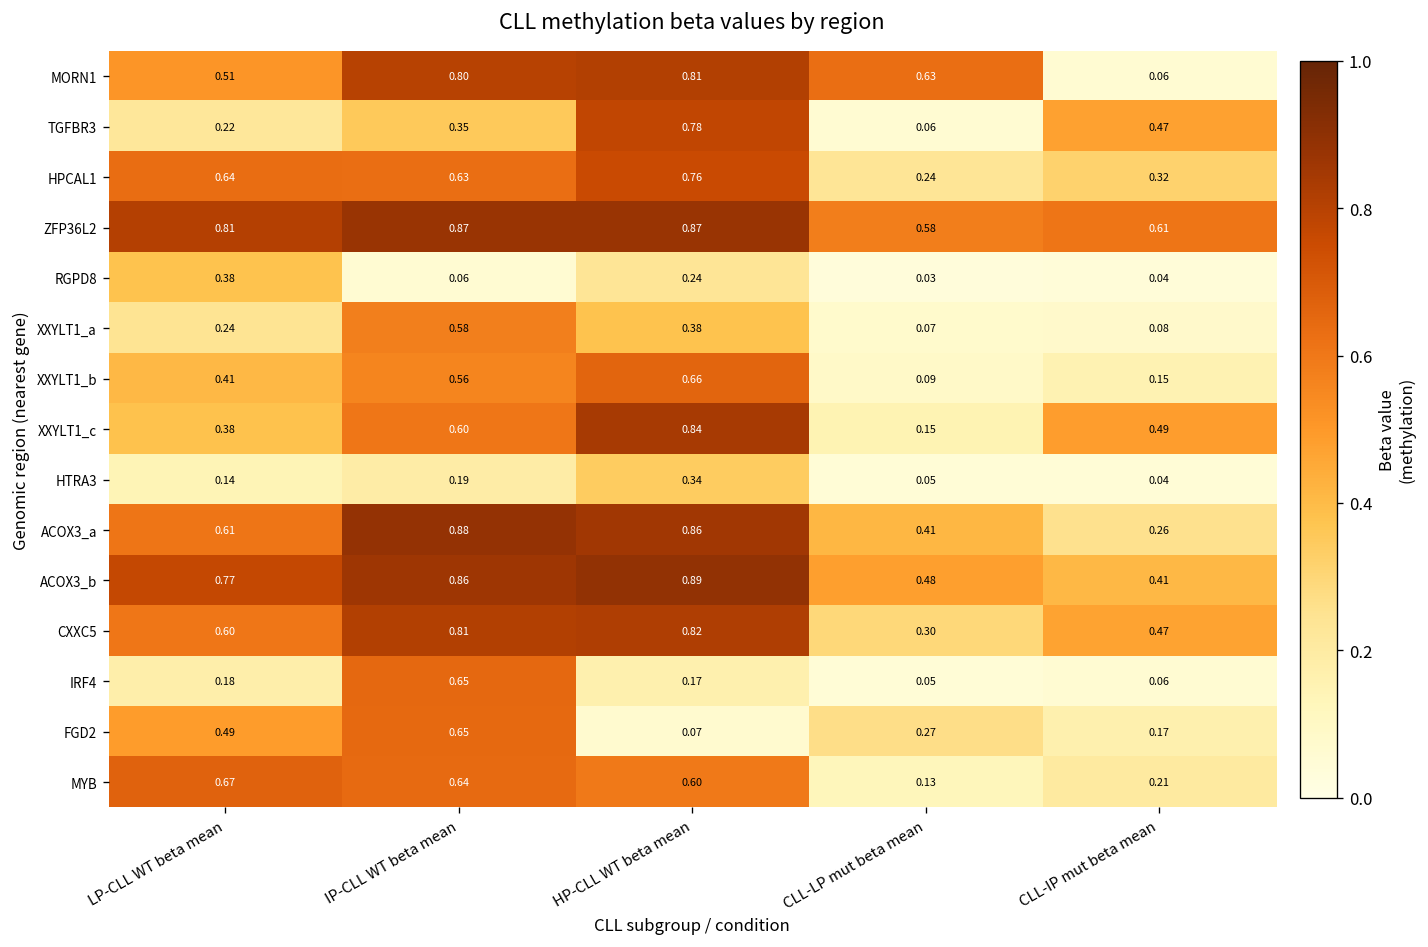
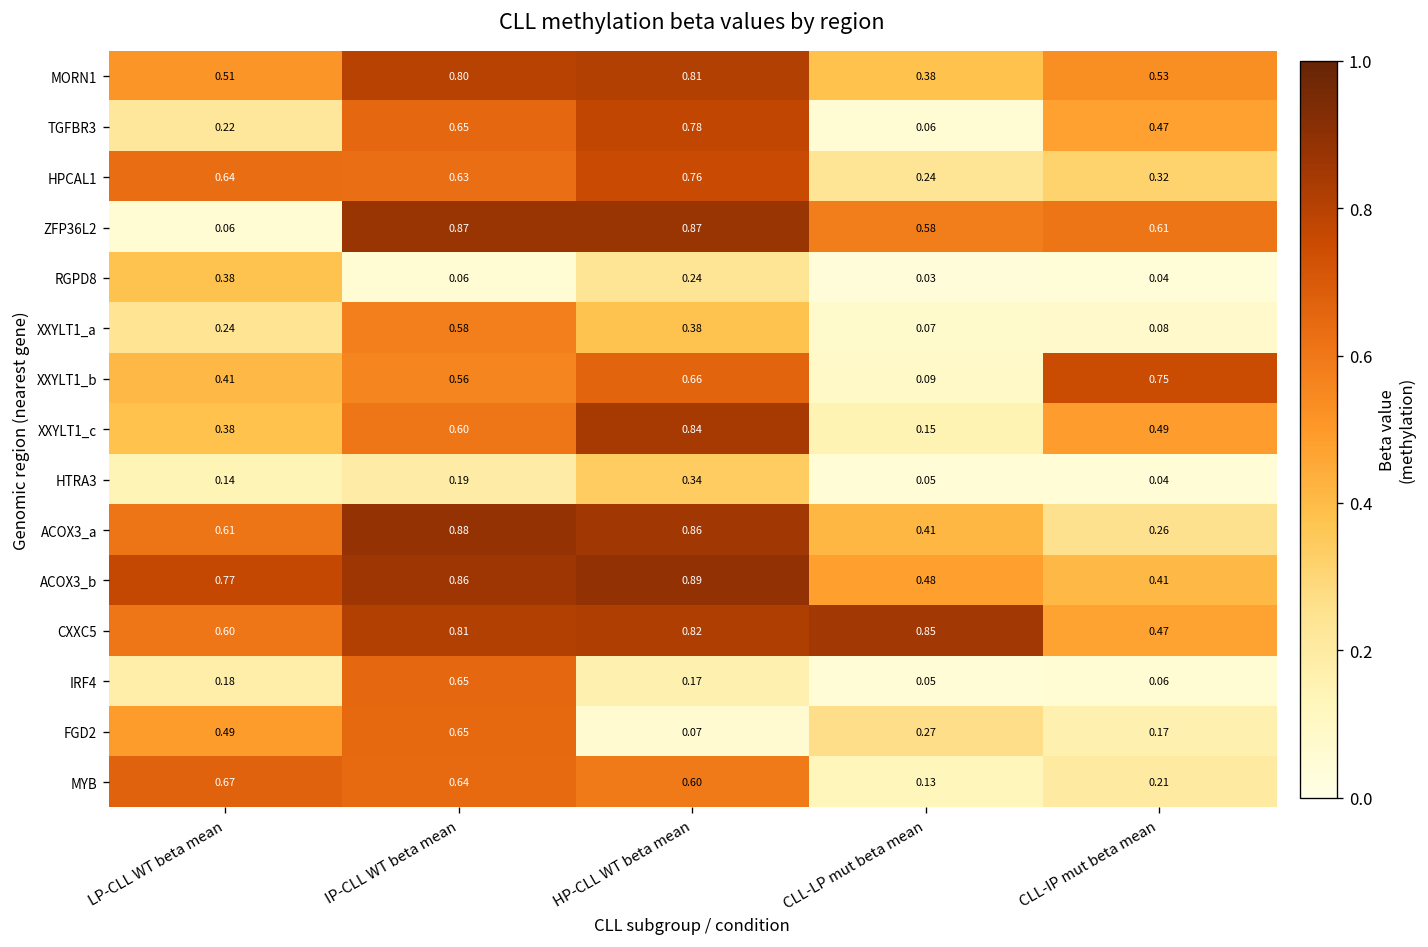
  {
    "MORN1": {
      "LP-CLL WT beta mean": 0.51,
      "IP-CLL WT beta mean": 0.80,
      "HP-CLL WT beta mean": 0.81,
-     "CLL-LP mut beta mean": 0.63,
-     "CLL-IP mut beta mean": 0.06
+     "CLL-LP mut beta mean": 0.38,
+     "CLL-IP mut beta mean": 0.53
    },
    "TGFBR3": {
      "LP-CLL WT beta mean": 0.22,
-     "IP-CLL WT beta mean": 0.35,
+     "IP-CLL WT beta mean": 0.65,
      "HP-CLL WT beta mean": 0.78,
      "CLL-LP mut beta mean": 0.06,
      "CLL-IP mut beta mean": 0.47
    },
    "HPCAL1": {
      "LP-CLL WT beta mean": 0.64,
      "IP-CLL WT beta mean": 0.63,
      "HP-CLL WT beta mean": 0.76,
      "CLL-LP mut beta mean": 0.24,
      "CLL-IP mut beta mean": 0.32
    },
    "ZFP36L2": {
-     "LP-CLL WT beta mean": 0.81,
+     "LP-CLL WT beta mean": 0.06,
      "IP-CLL WT beta mean": 0.87,
      "HP-CLL WT beta mean": 0.87,
      "CLL-LP mut beta mean": 0.58,
      "CLL-IP mut beta mean": 0.61
    },
    "RGPD8": {
      "LP-CLL WT beta mean": 0.38,
      "IP-CLL WT beta mean": 0.06,
      "HP-CLL WT beta mean": 0.24,
      "CLL-LP mut beta mean": 0.03,
      "CLL-IP mut beta mean": 0.04
    },
    "XXYLT1_a": {
      "LP-CLL WT beta mean": 0.24,
      "IP-CLL WT beta mean": 0.58,
      "HP-CLL WT beta mean": 0.38,
      "CLL-LP mut beta mean": 0.07,
      "CLL-IP mut beta mean": 0.08
    },
    "XXYLT1_b": {
      "LP-CLL WT beta mean": 0.41,
      "IP-CLL WT beta mean": 0.56,
      "HP-CLL WT beta mean": 0.66,
      "CLL-LP mut beta mean": 0.09,
-     "CLL-IP mut beta mean": 0.15
+     "CLL-IP mut beta mean": 0.75
    },
    "XXYLT1_c": {
      "LP-CLL WT beta mean": 0.38,
      "IP-CLL WT beta mean": 0.60,
      "HP-CLL WT beta mean": 0.84,
      "CLL-LP mut beta mean": 0.15,
      "CLL-IP mut beta mean": 0.49
    },
    "HTRA3": {
      "LP-CLL WT beta mean": 0.14,
      "IP-CLL WT beta mean": 0.19,
      "HP-CLL WT beta mean": 0.34,
      "CLL-LP mut beta mean": 0.05,
      "CLL-IP mut beta mean": 0.04
    },
    "ACOX3_a": {
      "LP-CLL WT beta mean": 0.61,
      "IP-CLL WT beta mean": 0.88,
      "HP-CLL WT beta mean": 0.86,
      "CLL-LP mut beta mean": 0.41,
      "CLL-IP mut beta mean": 0.26
    },
    "ACOX3_b": {
      "LP-CLL WT beta mean": 0.77,
      "IP-CLL WT beta mean": 0.86,
      "HP-CLL WT beta mean": 0.89,
      "CLL-LP mut beta mean": 0.48,
      "CLL-IP mut beta mean": 0.41
    },
    "CXXC5": {
      "LP-CLL WT beta mean": 0.60,
      "IP-CLL WT beta mean": 0.81,
      "HP-CLL WT beta mean": 0.82,
-     "CLL-LP mut beta mean": 0.30,
+     "CLL-LP mut beta mean": 0.85,
      "CLL-IP mut beta mean": 0.47
    },
    "IRF4": {
      "LP-CLL WT beta mean": 0.18,
      "IP-CLL WT beta mean": 0.65,
      "HP-CLL WT beta mean": 0.17,
      "CLL-LP mut beta mean": 0.05,
      "CLL-IP mut beta mean": 0.06
    },
    "FGD2": {
      "LP-CLL WT beta mean": 0.49,
      "IP-CLL WT beta mean": 0.65,
      "HP-CLL WT beta mean": 0.07,
      "CLL-LP mut beta mean": 0.27,
      "CLL-IP mut beta mean": 0.17
    },
    "MYB": {
      "LP-CLL WT beta mean": 0.67,
      "IP-CLL WT beta mean": 0.64,
      "HP-CLL WT beta mean": 0.60,
      "CLL-LP mut beta mean": 0.13,
      "CLL-IP mut beta mean": 0.21
    }
  }
